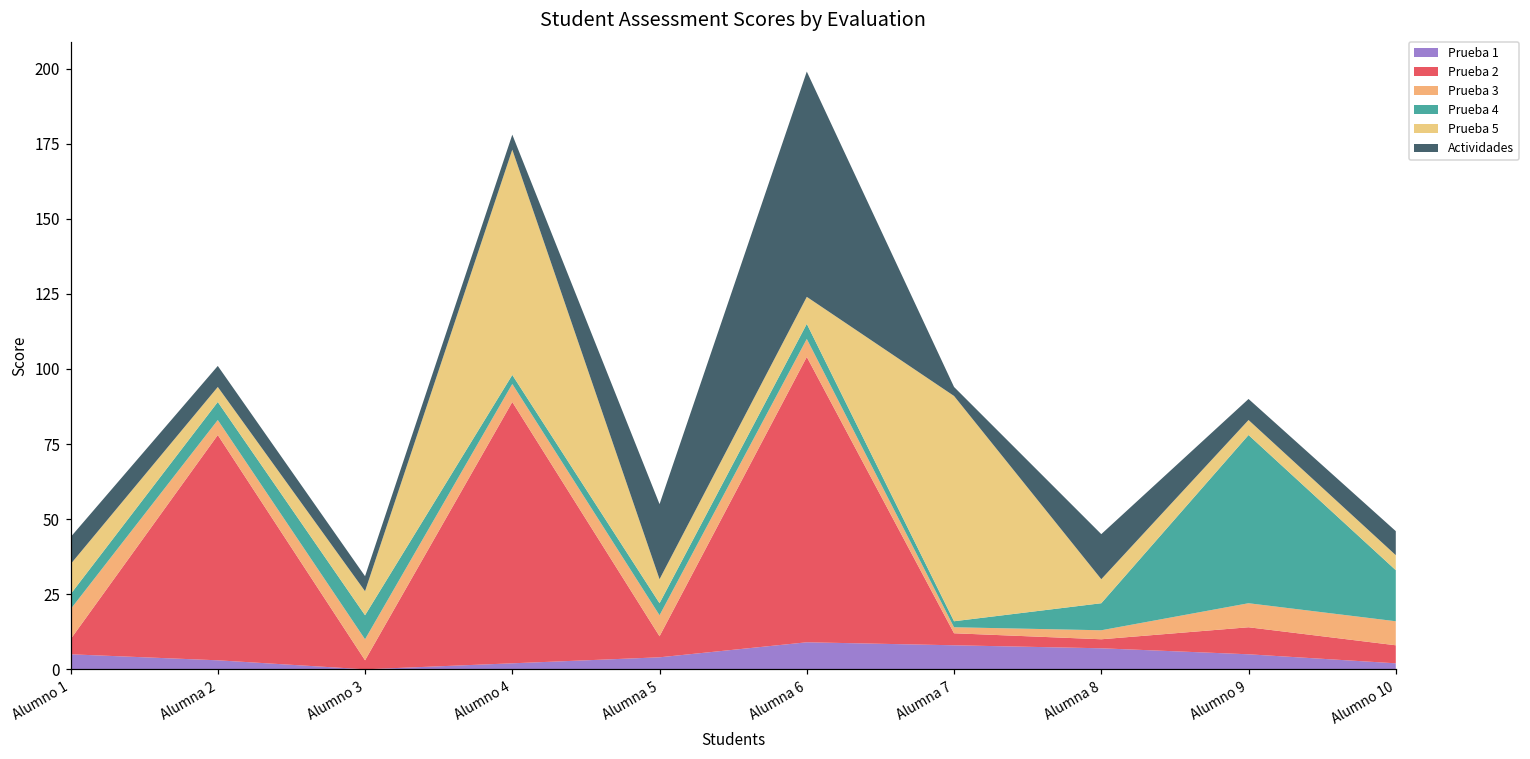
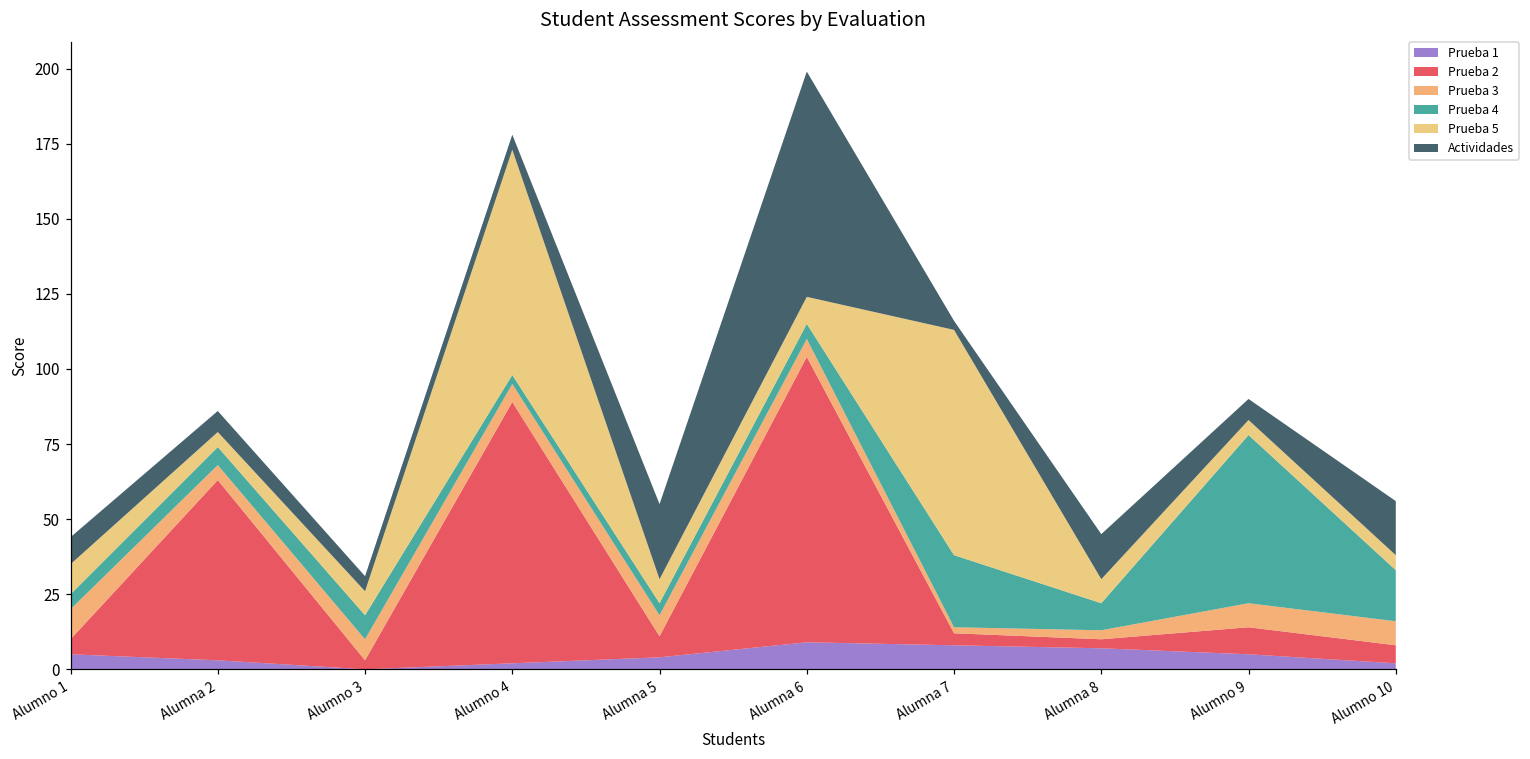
  {
    "Prueba 1": {
      "Alumno 1": 5,
      "Alumna 2": 3,
      "Alumno 3": 0,
      "Alumno 4": 2,
      "Alumna 5": 4,
      "Alumna 6": 9,
      "Alumna 7": 8,
      "Alumna 8": 7,
      "Alumno 9": 5,
      "Alumno 10": 2
    },
    "Prueba 2": {
      "Alumno 1": 5,
-     "Alumna 2": 75,
+     "Alumna 2": 60,
      "Alumno 3": 3,
      "Alumno 4": 87,
      "Alumna 5": 7,
      "Alumna 6": 95,
      "Alumna 7": 4,
      "Alumna 8": 3,
      "Alumno 9": 9,
      "Alumno 10": 6
    },
    "Prueba 4": {
      "Alumno 1": 5,
      "Alumna 2": 6,
      "Alumno 3": 8,
      "Alumno 4": 3,
      "Alumna 5": 4,
      "Alumna 6": 5,
-     "Alumna 7": 2,
+     "Alumna 7": 24,
      "Alumna 8": 9,
      "Alumno 9": 56,
      "Alumno 10": 17
    },
    "Actividades": {
      "Alumno 1": 9,
      "Alumna 2": 7,
      "Alumno 3": 5,
      "Alumno 4": 5,
      "Alumna 5": 25,
      "Alumna 6": 75,
      "Alumna 7": 3,
      "Alumna 8": 15,
      "Alumno 9": 7,
-     "Alumno 10": 8
+     "Alumno 10": 18
    }
  }
